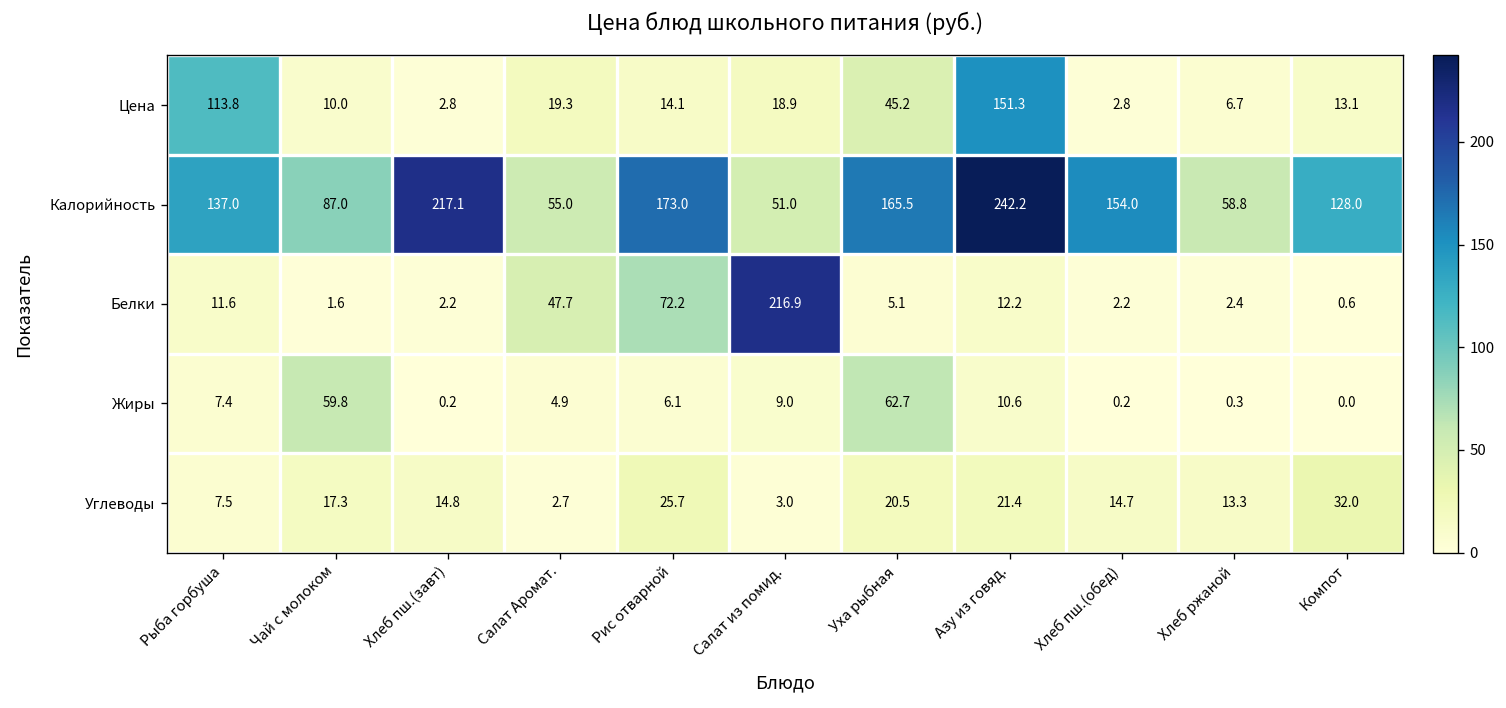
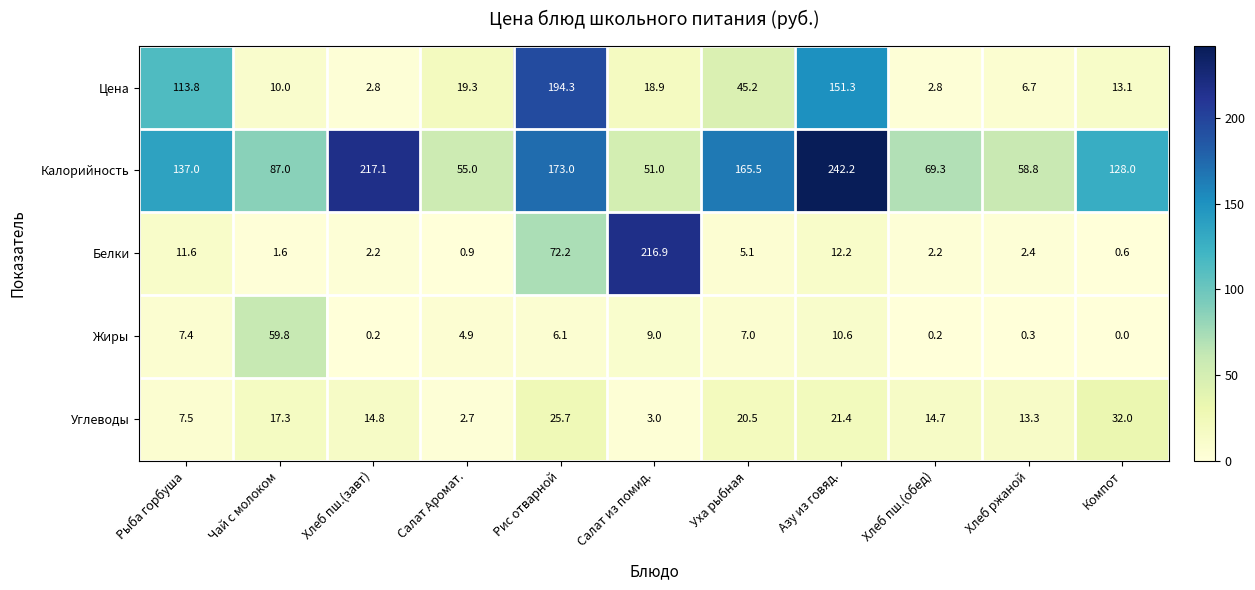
  {
    "Цена": {
      "Рыба горбуша": 113.8,
      "Чай с молоком": 10.0,
      "Хлеб пш.(завт)": 2.8,
      "Салат Аромат.": 19.3,
-     "Рис отварной": 14.1,
+     "Рис отварной": 194.3,
      "Салат из помид.": 18.9,
      "Уха рыбная": 45.2,
      "Азу из говяд.": 151.3,
      "Хлеб пш.(обед)": 2.8,
      "Хлеб ржаной": 6.7,
      "Компот": 13.1
    },
    "Калорийность": {
      "Рыба горбуша": 137.0,
      "Чай с молоком": 87.0,
      "Хлеб пш.(завт)": 217.1,
      "Салат Аромат.": 55.0,
      "Рис отварной": 173.0,
      "Салат из помид.": 51.0,
      "Уха рыбная": 165.5,
      "Азу из говяд.": 242.2,
-     "Хлеб пш.(обед)": 154.0,
+     "Хлеб пш.(обед)": 69.3,
      "Хлеб ржаной": 58.8,
      "Компот": 128.0
    },
    "Белки": {
      "Рыба горбуша": 11.6,
      "Чай с молоком": 1.6,
      "Хлеб пш.(завт)": 2.2,
-     "Салат Аромат.": 47.7,
+     "Салат Аромат.": 0.9,
      "Рис отварной": 72.2,
      "Салат из помид.": 216.9,
      "Уха рыбная": 5.1,
      "Азу из говяд.": 12.2,
      "Хлеб пш.(обед)": 2.2,
      "Хлеб ржаной": 2.4,
      "Компот": 0.6
    },
    "Жиры": {
      "Рыба горбуша": 7.4,
      "Чай с молоком": 59.8,
      "Хлеб пш.(завт)": 0.2,
      "Салат Аромат.": 4.9,
      "Рис отварной": 6.1,
      "Салат из помид.": 9.0,
-     "Уха рыбная": 62.7,
+     "Уха рыбная": 7.0,
      "Азу из говяд.": 10.6,
      "Хлеб пш.(обед)": 0.2,
      "Хлеб ржаной": 0.3,
      "Компот": 0.0
    },
    "Углеводы": {
      "Рыба горбуша": 7.5,
      "Чай с молоком": 17.3,
      "Хлеб пш.(завт)": 14.8,
      "Салат Аромат.": 2.7,
      "Рис отварной": 25.7,
      "Салат из помид.": 3.0,
      "Уха рыбная": 20.5,
      "Азу из говяд.": 21.4,
      "Хлеб пш.(обед)": 14.7,
      "Хлеб ржаной": 13.3,
      "Компот": 32.0
    }
  }
